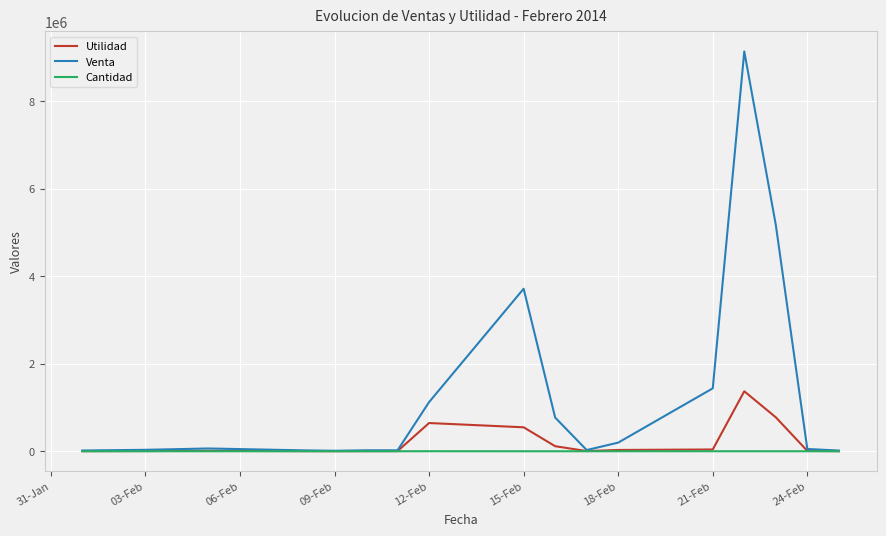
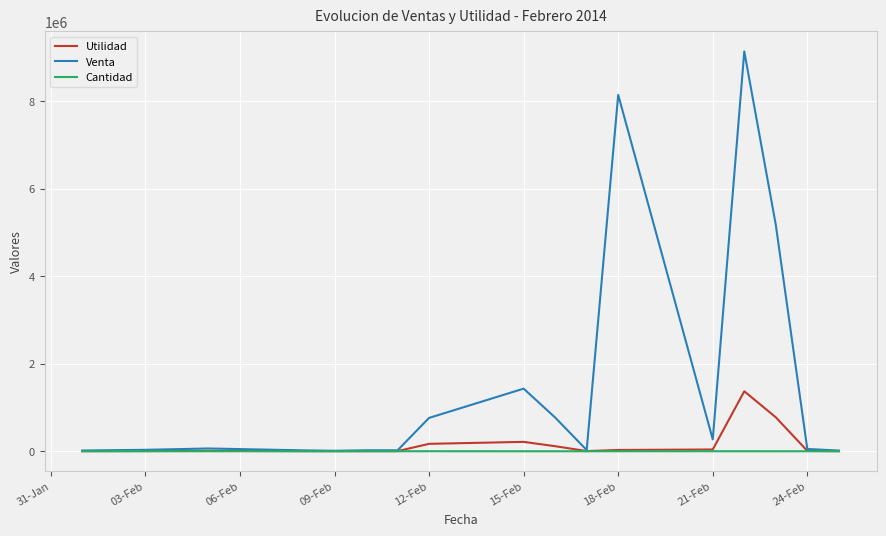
  {
    "Utilidad": {
-     "12-Feb": 600000,
-     "15-Feb": 500000
+     "12-Feb": 200000,
+     "15-Feb": 200000
    },
    "Venta": {
-     "12-Feb": 1100000,
-     "15-Feb": 3700000,
-     "18-Feb": 200000,
-     "21-Feb": 1400000
+     "12-Feb": 800000,
+     "15-Feb": 1400000,
+     "18-Feb": 8100000,
+     "21-Feb": 300000
    },
    "Cantidad": {
      "12-Feb": 0,
      "15-Feb": 0
    }
  }
